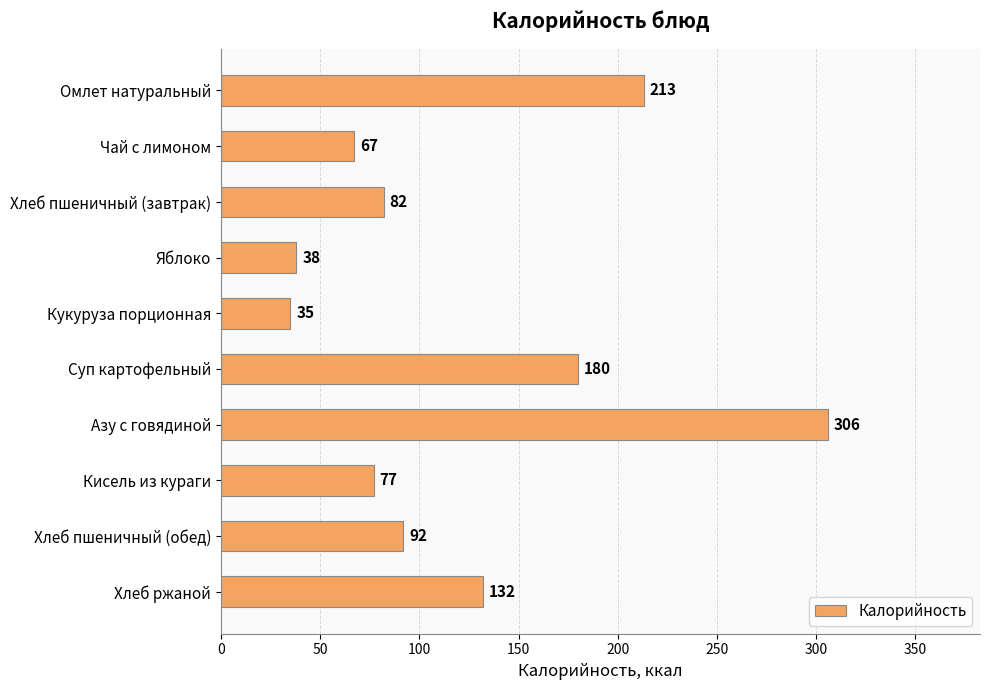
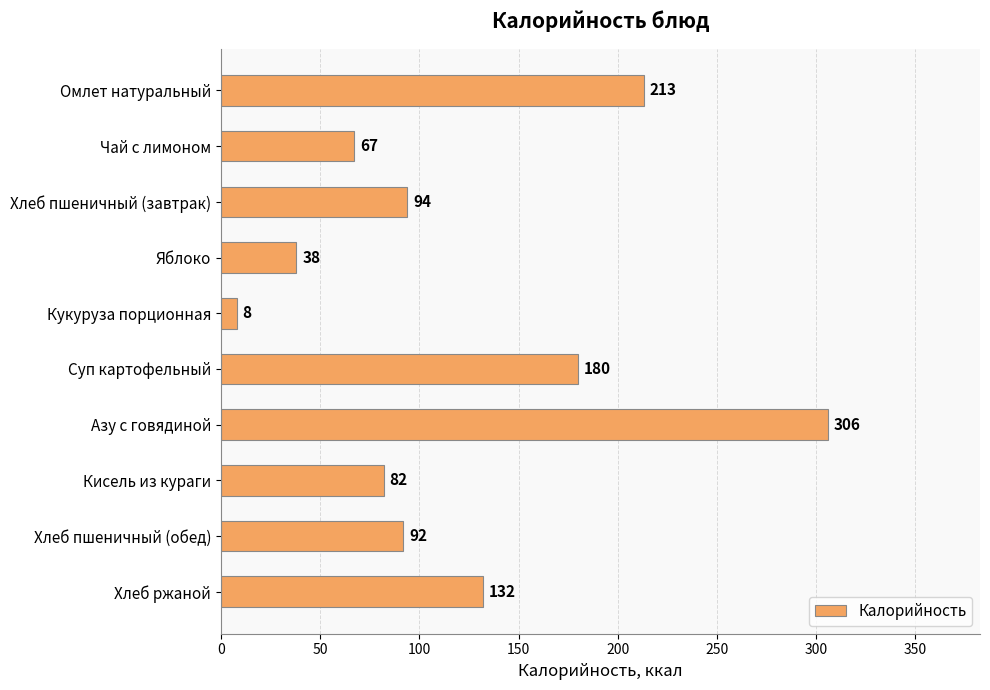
  {
    "Омлет натуральный": 213,
    "Чай с лимоном": 67,
-   "Хлеб пшеничный (завтрак)": 82,
+   "Хлеб пшеничный (завтрак)": 94,
    "Яблоко": 38,
-   "Кукуруза порционная": 35,
+   "Кукуруза порционная": 8,
    "Суп картофельный": 180,
    "Азу с говядиной": 306,
-   "Кисель из кураги": 77,
+   "Кисель из кураги": 82,
    "Хлеб пшеничный (обед)": 92,
    "Хлеб ржаной": 132
  }
